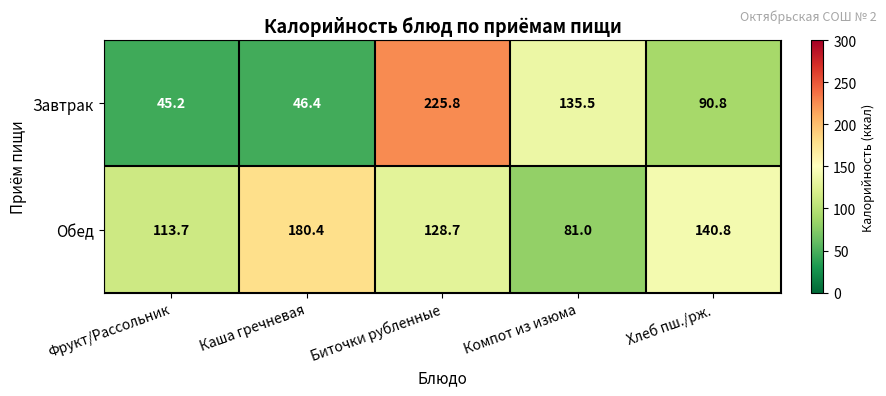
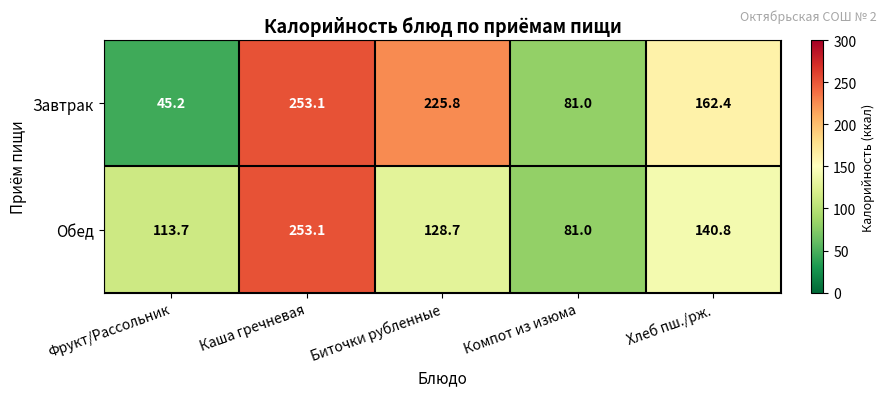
  {
    "Завтрак": {
      "Фрукт/Рассольник": 45.2,
-     "Каша гречневая": 46.4,
+     "Каша гречневая": 253.1,
      "Биточки рубленные": 225.8,
-     "Компот из изюма": 135.5,
-     "Хлеб пш./рж.": 90.8
+     "Компот из изюма": 81.0,
+     "Хлеб пш./рж.": 162.4
    },
    "Обед": {
      "Фрукт/Рассольник": 113.7,
-     "Каша гречневая": 180.4,
+     "Каша гречневая": 253.1,
      "Биточки рубленные": 128.7,
      "Компот из изюма": 81.0,
      "Хлеб пш./рж.": 140.8
    }
  }
